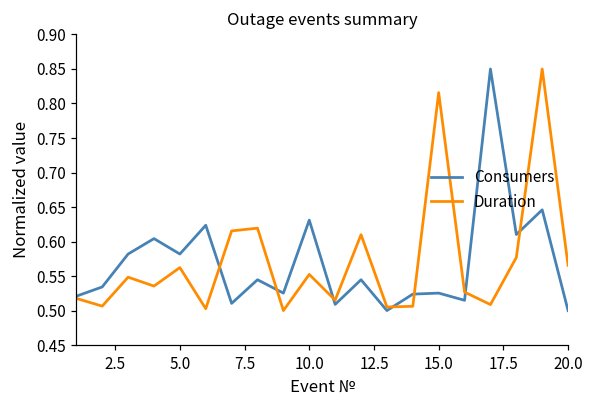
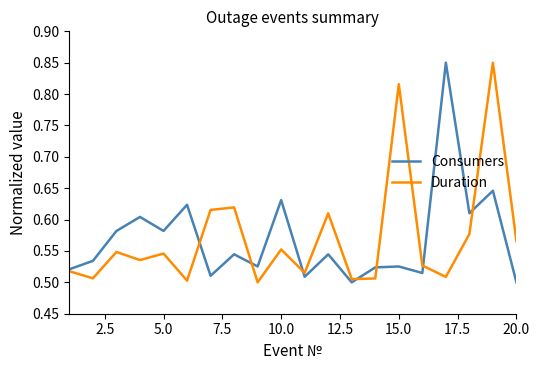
  {
    "Consumers": {
      "5.0": 0.58,
      "10.0": 0.63,
      "15.0": 0.53,
      "20.0": 0.50
    },
    "Duration": {
-     "5.0": 0.56,
+     "5.0": 0.55,
      "10.0": 0.55,
      "15.0": 0.82,
      "20.0": 0.57
    }
  }
